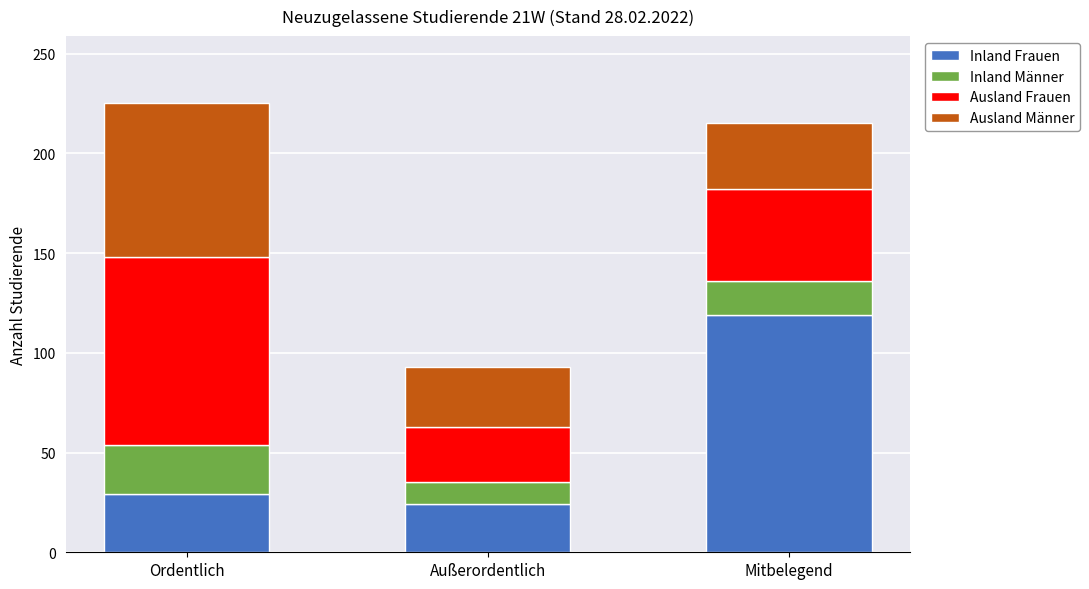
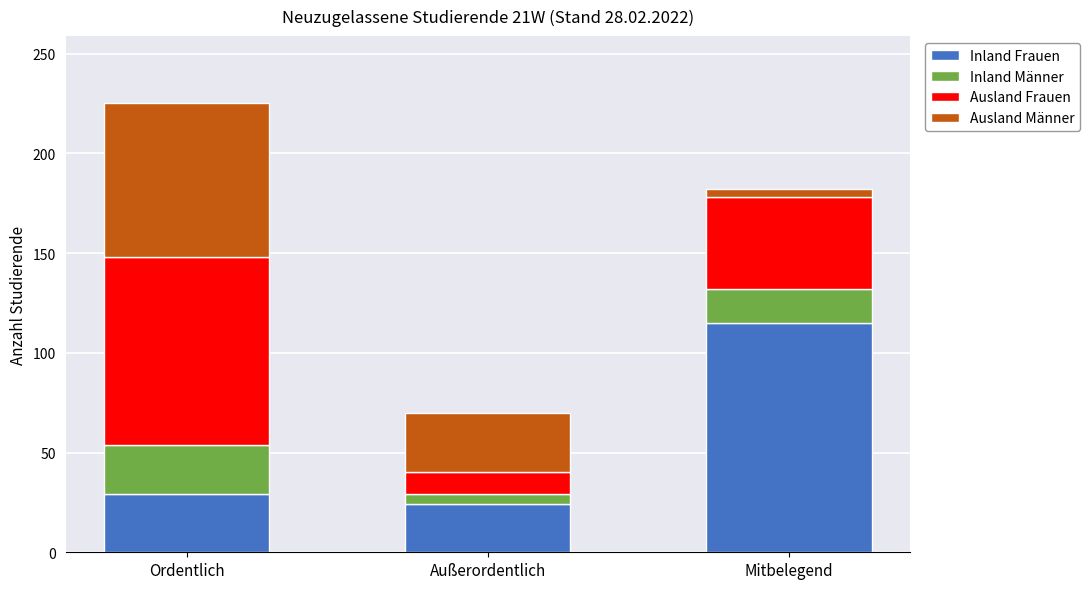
  {
    "Inland Frauen": {
      "Ordentlich": 29,
      "Außerordentlich": 24,
-     "Mitbelegend": 119
+     "Mitbelegend": 115
    },
    "Inland Männer": {
      "Ordentlich": 25,
-     "Außerordentlich": 11,
+     "Außerordentlich": 5,
      "Mitbelegend": 17
    },
    "Ausland Frauen": {
      "Ordentlich": 94,
-     "Außerordentlich": 28,
+     "Außerordentlich": 11,
      "Mitbelegend": 46
    },
    "Ausland Männer": {
      "Ordentlich": 77,
      "Außerordentlich": 30,
-     "Mitbelegend": 33
+     "Mitbelegend": 4
    }
  }
